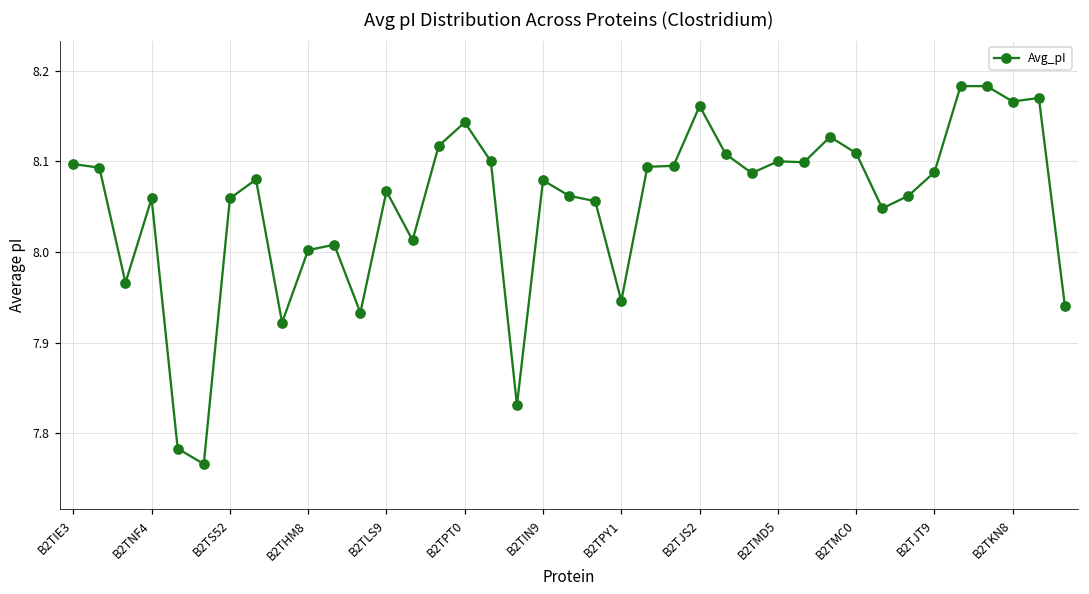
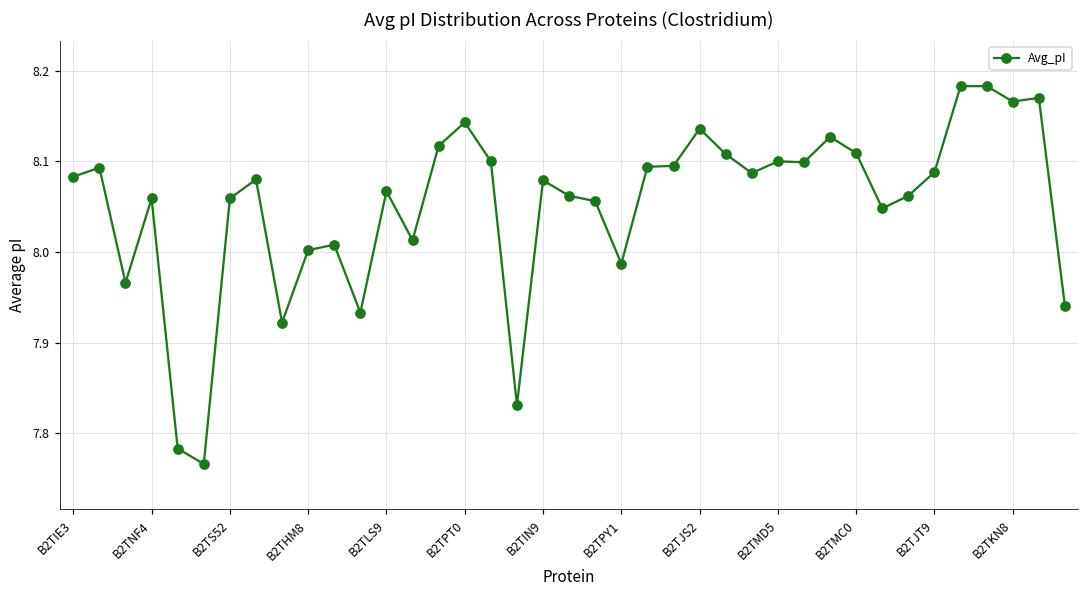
  {
-   "B2TIE3": 8.10,
+   "B2TIE3": 8.08,
    "B2TNF4": 8.06,
    "B2TS52": 8.06,
    "B2THM8": 8.00,
    "B2TLS9": 8.07,
    "B2TPT0": 8.14,
    "B2TIN9": 8.08,
-   "B2TPY1": 7.95,
-   "B2TJS2": 8.16,
+   "B2TPY1": 7.99,
+   "B2TJS2": 8.14,
    "B2TMD5": 8.10,
    "B2TMC0": 8.11,
    "B2TJT9": 8.09,
    "B2TKN8": 8.17
  }
